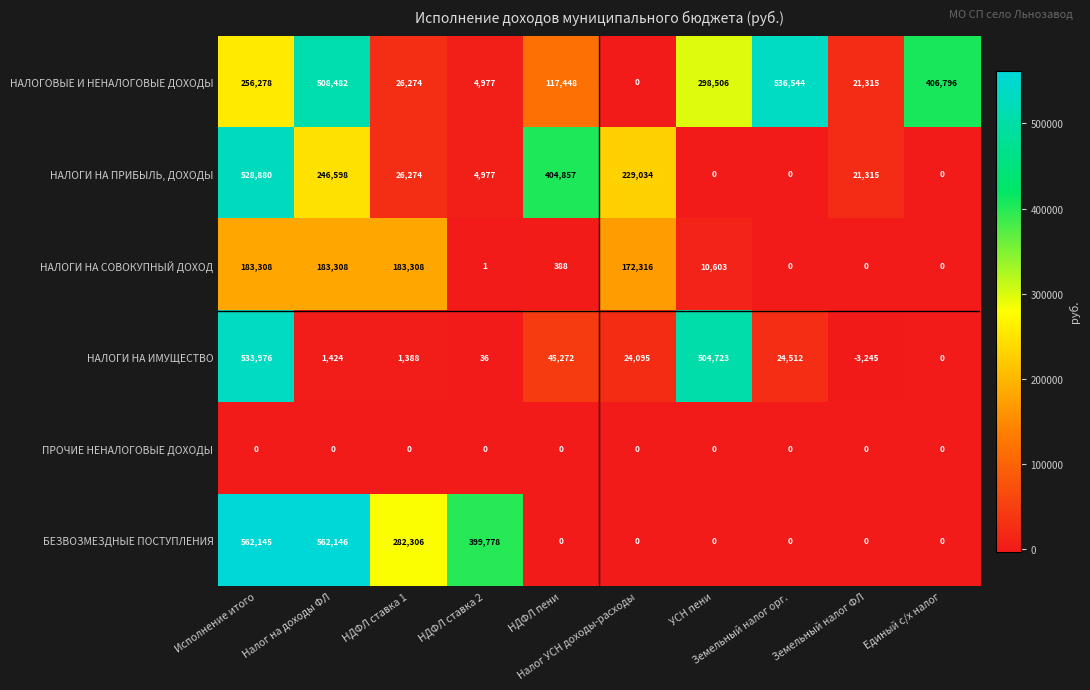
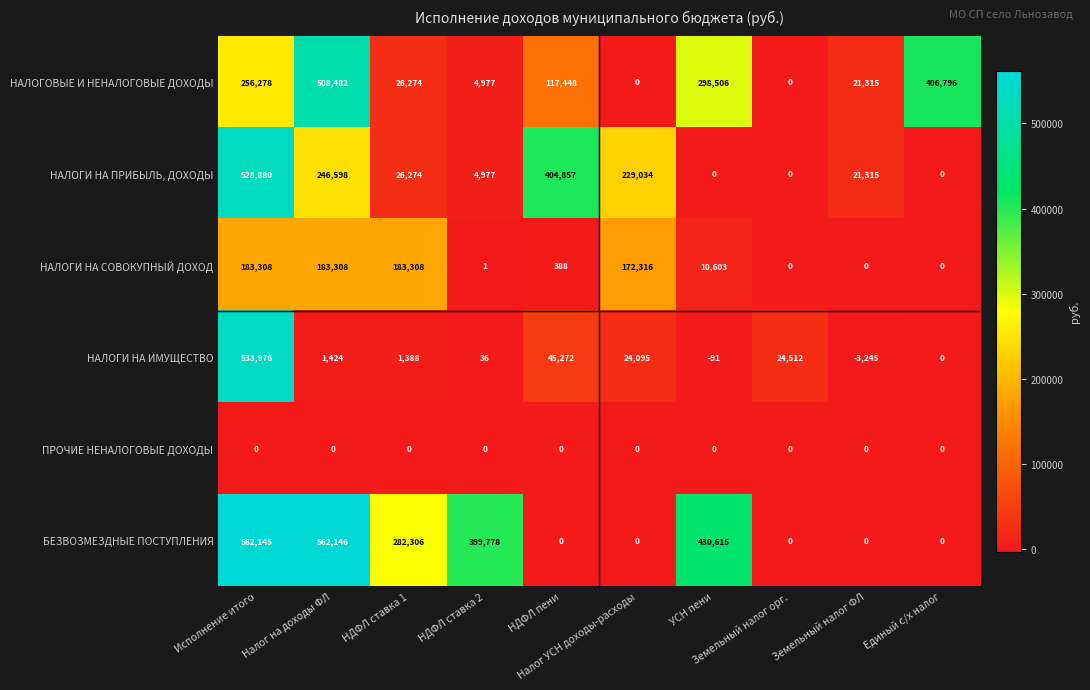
  {
    "НАЛОГОВЫЕ И НЕНАЛОГОВЫЕ ДОХОДЫ": {
      "Исполнение итого": "256,278",
      "Налог на доходы ФЛ": "508,482",
      "НДФЛ ставка 1": "26,274",
      "НДФЛ ставка 2": "4,977",
      "НДФЛ пени": "117,448",
      "Налог УСН доходы-расходы": "0",
      "УСН пени": "298,506",
-     "Земельный налог орг.": "536,544",
+     "Земельный налог орг.": "0",
      "Земельный налог ФЛ": "21,315",
      "Единый с/х налог": "406,796"
    },
    "НАЛОГИ НА ПРИБЫЛЬ, ДОХОДЫ": {
      "Исполнение итого": "528,880",
      "Налог на доходы ФЛ": "246,598",
      "НДФЛ ставка 1": "26,274",
      "НДФЛ ставка 2": "4,977",
      "НДФЛ пени": "404,857",
      "Налог УСН доходы-расходы": "229,034",
      "УСН пени": "0",
      "Земельный налог орг.": "0",
      "Земельный налог ФЛ": "21,315",
      "Единый с/х налог": "0"
    },
    "НАЛОГИ НА СОВОКУПНЫЙ ДОХОД": {
      "Исполнение итого": "183,308",
      "Налог на доходы ФЛ": "183,308",
      "НДФЛ ставка 1": "183,308",
      "НДФЛ ставка 2": "1",
      "НДФЛ пени": "388",
      "Налог УСН доходы-расходы": "172,316",
      "УСН пени": "10,603",
      "Земельный налог орг.": "0",
      "Земельный налог ФЛ": "0",
      "Единый с/х налог": "0"
    },
    "НАЛОГИ НА ИМУЩЕСТВО": {
      "Исполнение итого": "533,976",
      "Налог на доходы ФЛ": "1,424",
      "НДФЛ ставка 1": "1,388",
      "НДФЛ ставка 2": "36",
      "НДФЛ пени": "45,272",
      "Налог УСН доходы-расходы": "24,095",
-     "УСН пени": "504,723",
+     "УСН пени": "-91",
      "Земельный налог орг.": "24,512",
      "Земельный налог ФЛ": "-3,245",
      "Единый с/х налог": "0"
    },
    "ПРОЧИЕ НЕНАЛОГОВЫЕ ДОХОДЫ": {
      "Исполнение итого": "0",
      "Налог на доходы ФЛ": "0",
      "НДФЛ ставка 1": "0",
      "НДФЛ ставка 2": "0",
      "НДФЛ пени": "0",
      "Налог УСН доходы-расходы": "0",
      "УСН пени": "0",
      "Земельный налог орг.": "0",
      "Земельный налог ФЛ": "0",
      "Единый с/х налог": "0"
    },
    "БЕЗВОЗМЕЗДНЫЕ ПОСТУПЛЕНИЯ": {
      "Исполнение итого": "562,145",
      "Налог на доходы ФЛ": "562,146",
      "НДФЛ ставка 1": "282,306",
      "НДФЛ ставка 2": "399,778",
      "НДФЛ пени": "0",
      "Налог УСН доходы-расходы": "0",
-     "УСН пени": "0",
+     "УСН пени": "430,615",
      "Земельный налог орг.": "0",
      "Земельный налог ФЛ": "0",
      "Единый с/х налог": "0"
    }
  }
